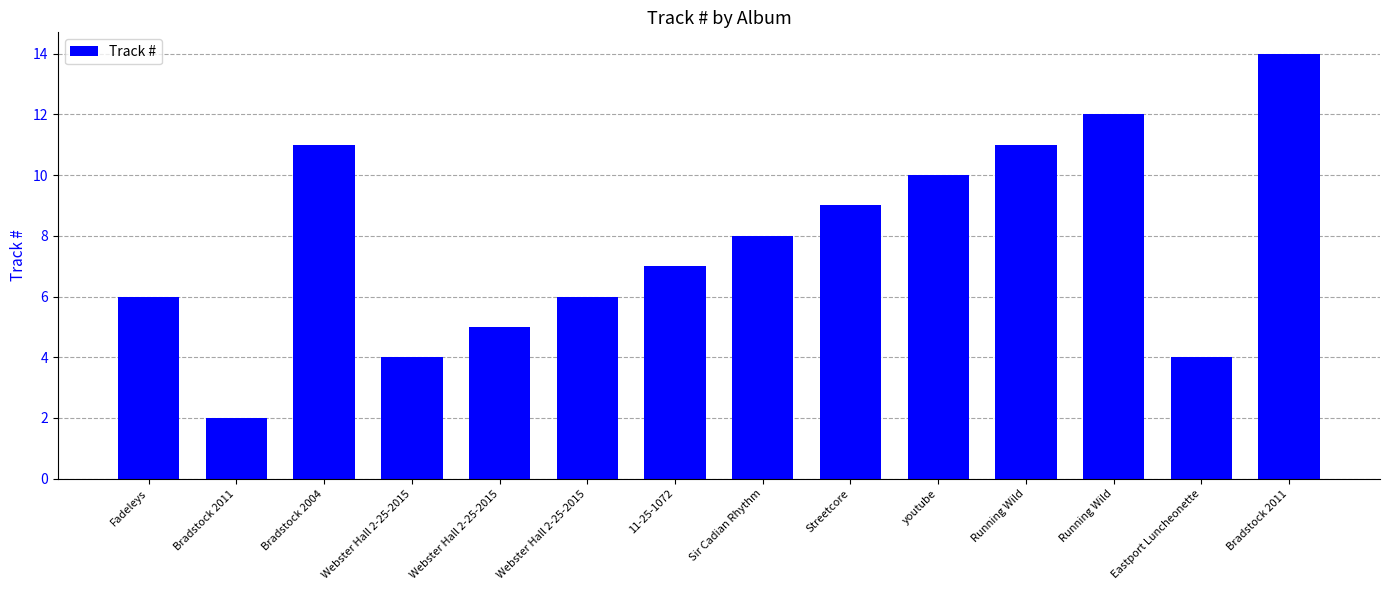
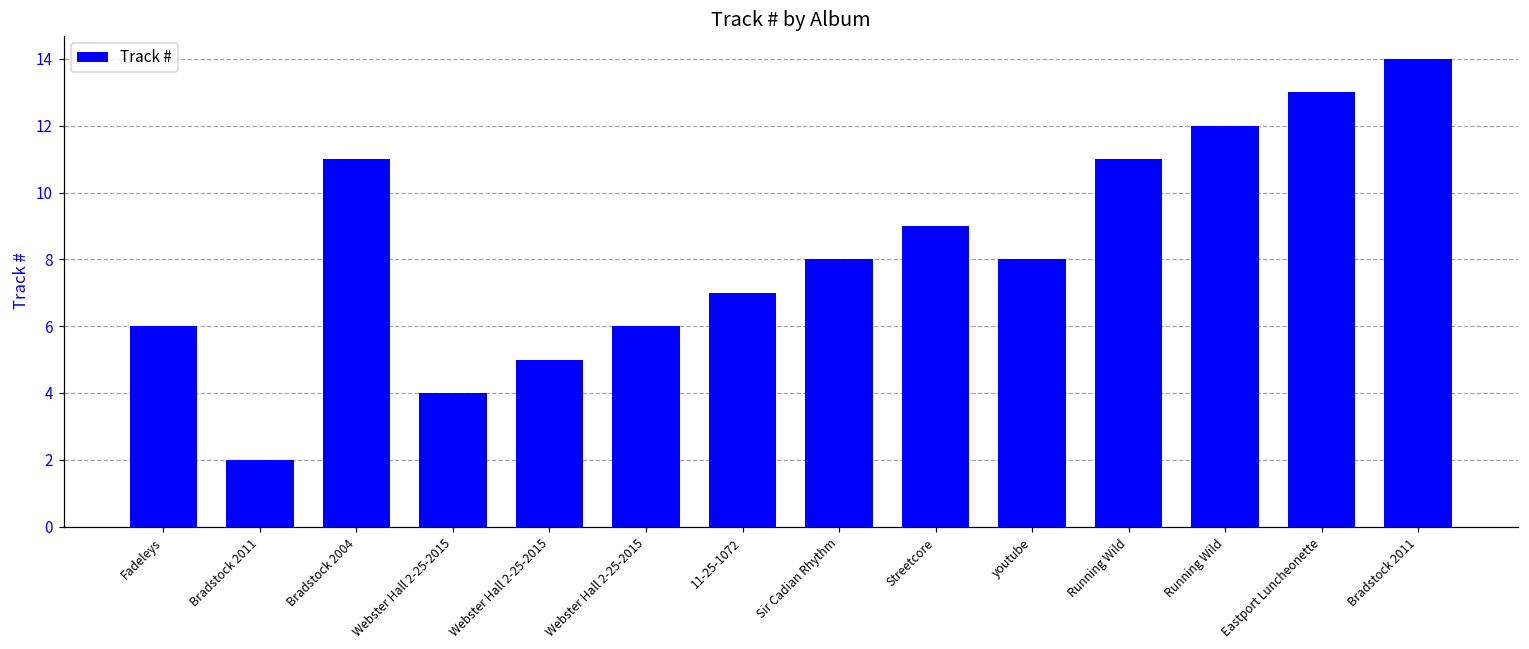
  {
    "Fadeleys": 6,
    "Bradstock 2004": 11,
    "11-25-1072": 7,
    "Sir Cadian Rhythm": 8,
    "Streetcore": 9,
-   "youtube": 10,
-   "Eastport Luncheonette": 4
+   "youtube": 8,
+   "Eastport Luncheonette": 13
  }
